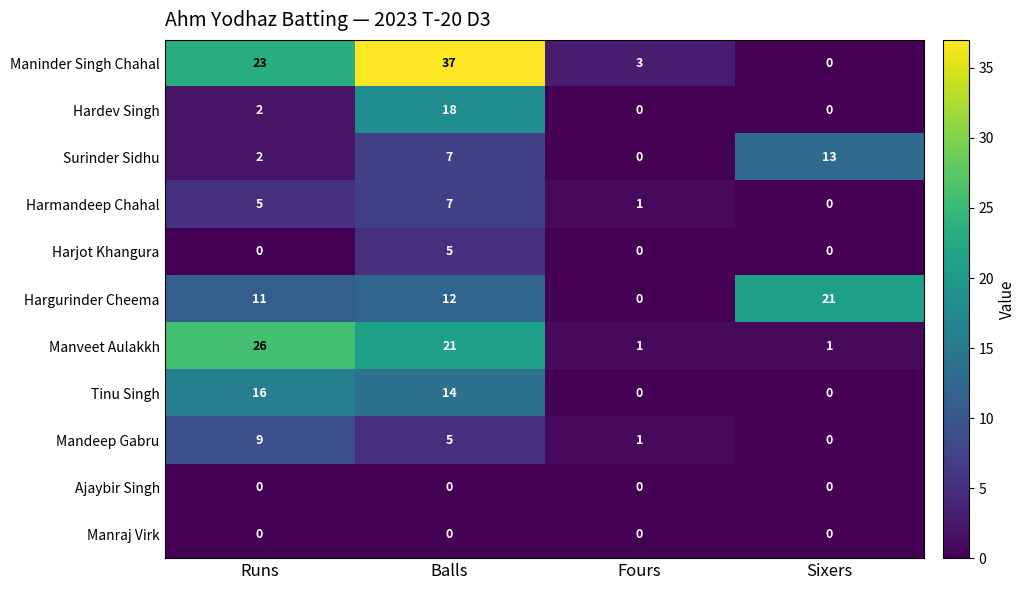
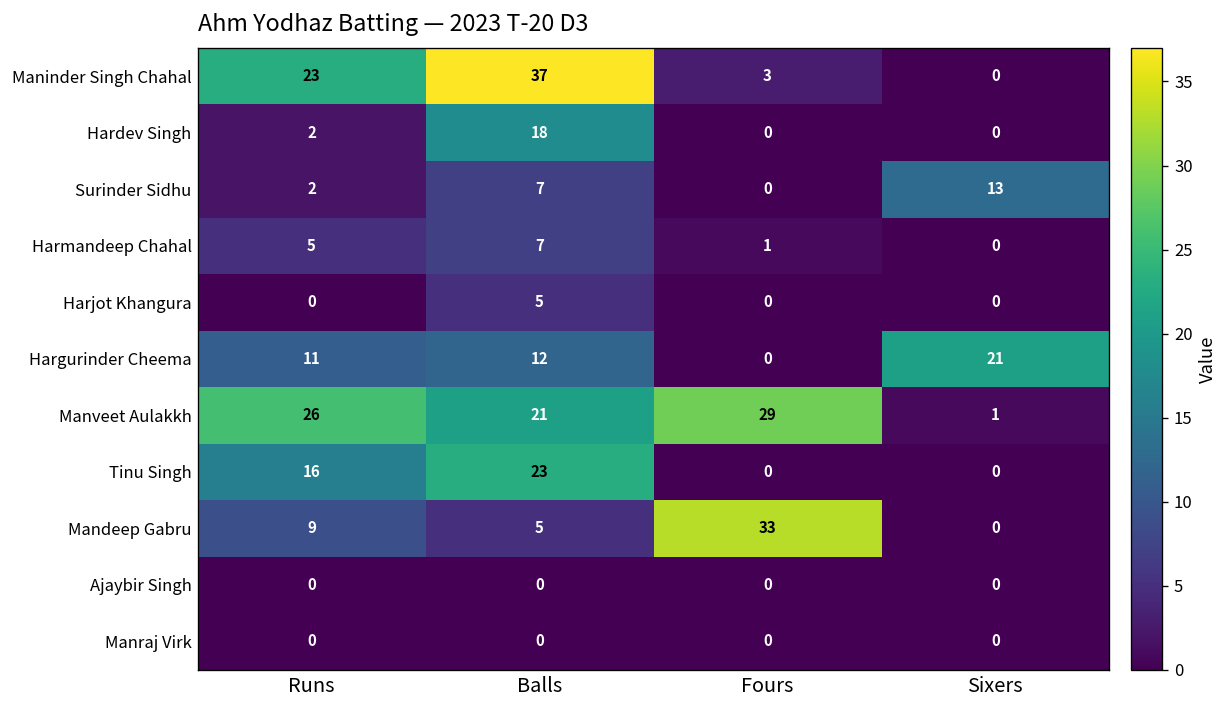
  {
    "Maninder Singh Chahal": {
      "Runs": 23,
      "Balls": 37,
      "Fours": 3,
      "Sixers": 0
    },
    "Hardev Singh": {
      "Runs": 2,
      "Balls": 18,
      "Fours": 0,
      "Sixers": 0
    },
    "Surinder Sidhu": {
      "Runs": 2,
      "Balls": 7,
      "Fours": 0,
      "Sixers": 13
    },
    "Harmandeep Chahal": {
      "Runs": 5,
      "Balls": 7,
      "Fours": 1,
      "Sixers": 0
    },
    "Harjot Khangura": {
      "Runs": 0,
      "Balls": 5,
      "Fours": 0,
      "Sixers": 0
    },
    "Hargurinder Cheema": {
      "Runs": 11,
      "Balls": 12,
      "Fours": 0,
      "Sixers": 21
    },
    "Manveet Aulakkh": {
      "Runs": 26,
      "Balls": 21,
-     "Fours": 1,
+     "Fours": 29,
      "Sixers": 1
    },
    "Tinu Singh": {
      "Runs": 16,
-     "Balls": 14,
+     "Balls": 23,
      "Fours": 0,
      "Sixers": 0
    },
    "Mandeep Gabru": {
      "Runs": 9,
      "Balls": 5,
-     "Fours": 1,
+     "Fours": 33,
      "Sixers": 0
    },
    "Ajaybir Singh": {
      "Runs": 0,
      "Balls": 0,
      "Fours": 0,
      "Sixers": 0
    },
    "Manraj Virk": {
      "Runs": 0,
      "Balls": 0,
      "Fours": 0,
      "Sixers": 0
    }
  }
